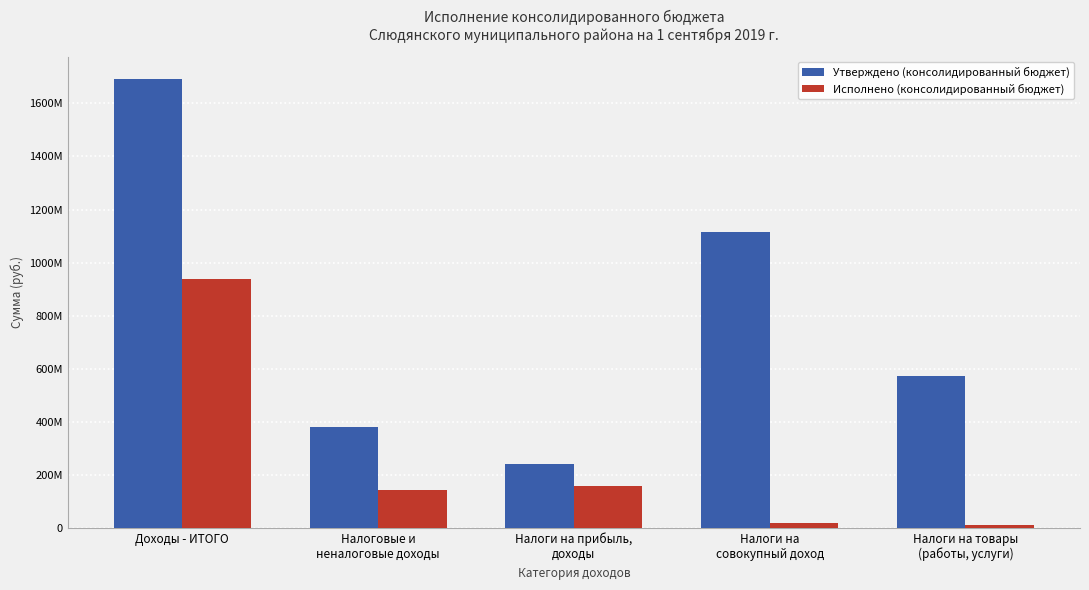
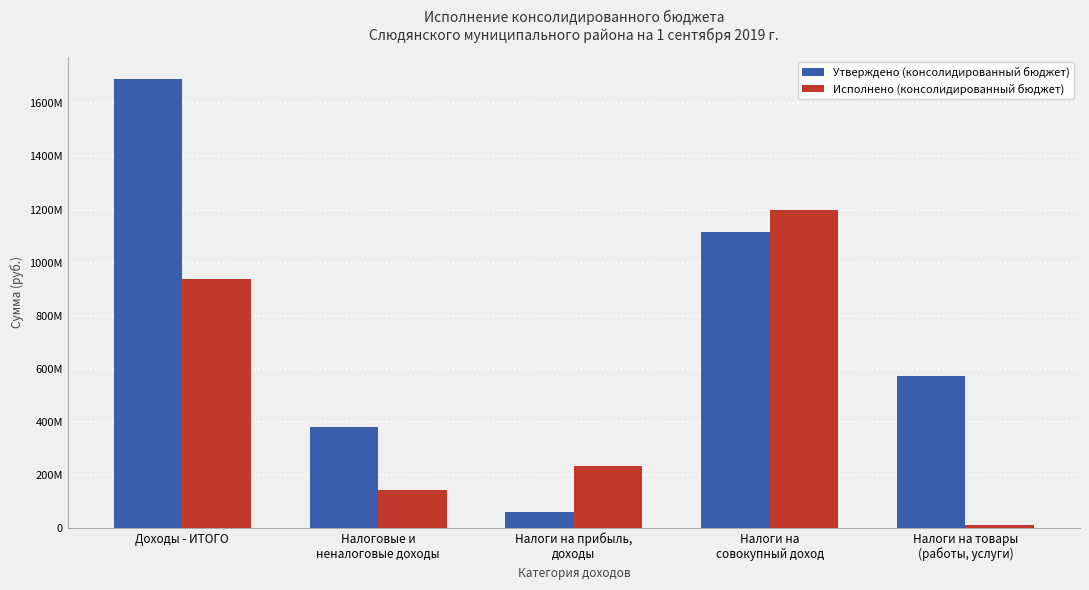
  {
    "Утверждено (консолидированный бюджет)": {
      "Доходы - ИТОГО": "1690М",
      "Налоговые и неналоговые доходы": "380М",
-     "Налоги на прибыль, доходы": "240М",
+     "Налоги на прибыль, доходы": "60М",
      "Налоги на совокупный доход": "1120М",
      "Налоги на товары (работы, услуги)": "570М"
    },
    "Исполнено (консолидированный бюджет)": {
      "Доходы - ИТОГО": "940М",
      "Налоговые и неналоговые доходы": "140М",
-     "Налоги на прибыль, доходы": "160М",
-     "Налоги на совокупный доход": "20М",
+     "Налоги на прибыль, доходы": "230М",
+     "Налоги на совокупный доход": "1200М",
      "Налоги на товары (работы, услуги)": "10М"
    }
  }
